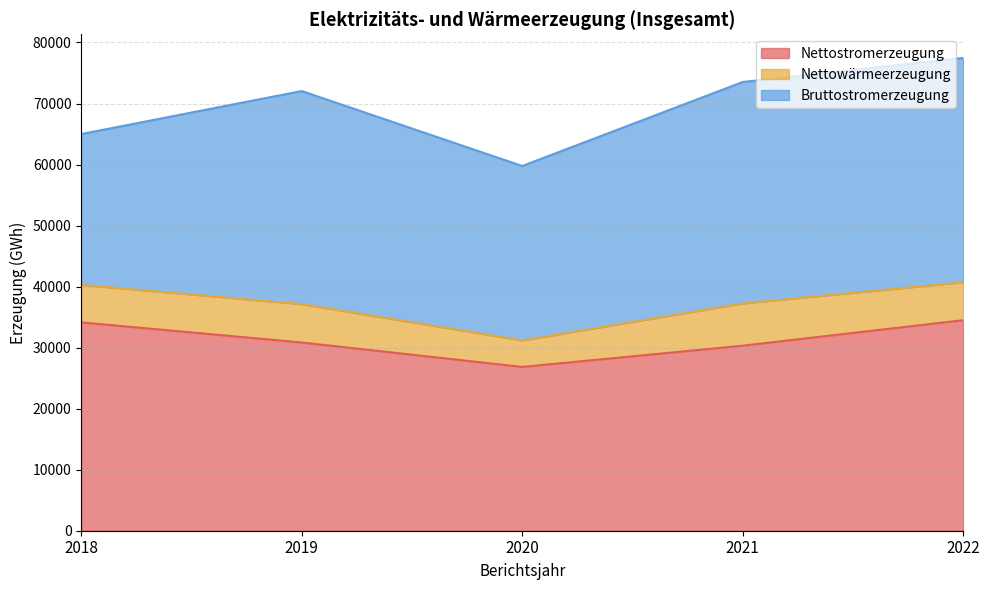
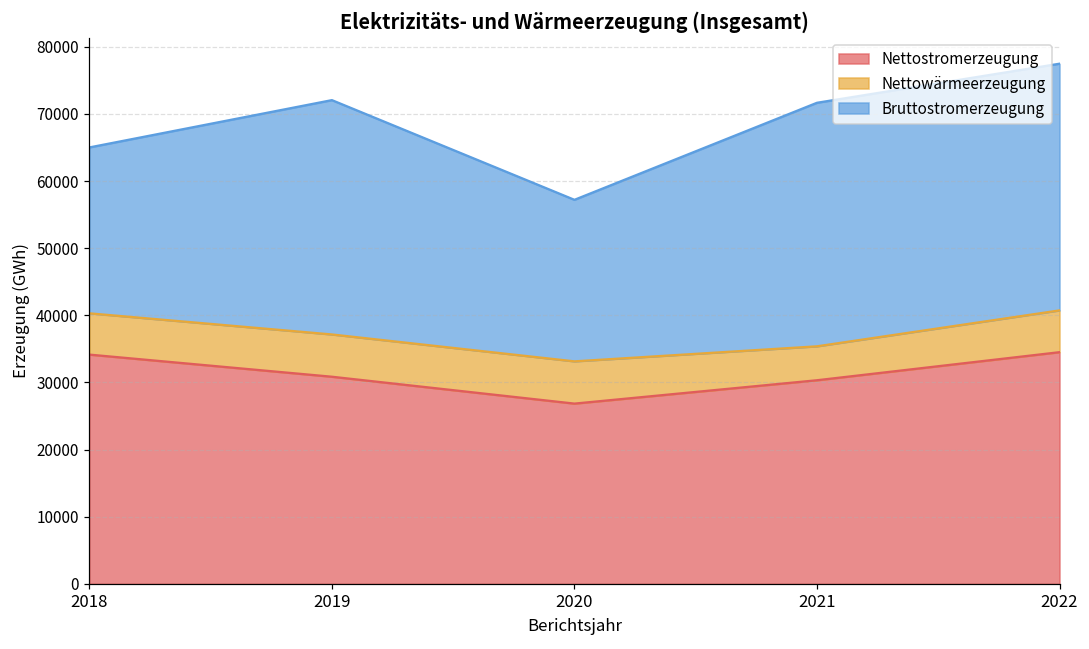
  {
    "Nettostromerzeugung": {
      "2018": 34000,
      "2019": 31000,
      "2020": 27000,
      "2021": 30000,
      "2022": 34000
    },
    "Nettowärmeerzeugung": {
      "2018": 6000,
      "2019": 6000,
-     "2020": 4000,
-     "2021": 7000,
+     "2020": 6000,
+     "2021": 5000,
      "2022": 6000
    },
    "Bruttostromerzeugung": {
      "2018": 25000,
      "2019": 35000,
-     "2020": 29000,
+     "2020": 24000,
      "2021": 36000,
      "2022": 37000
    }
  }
